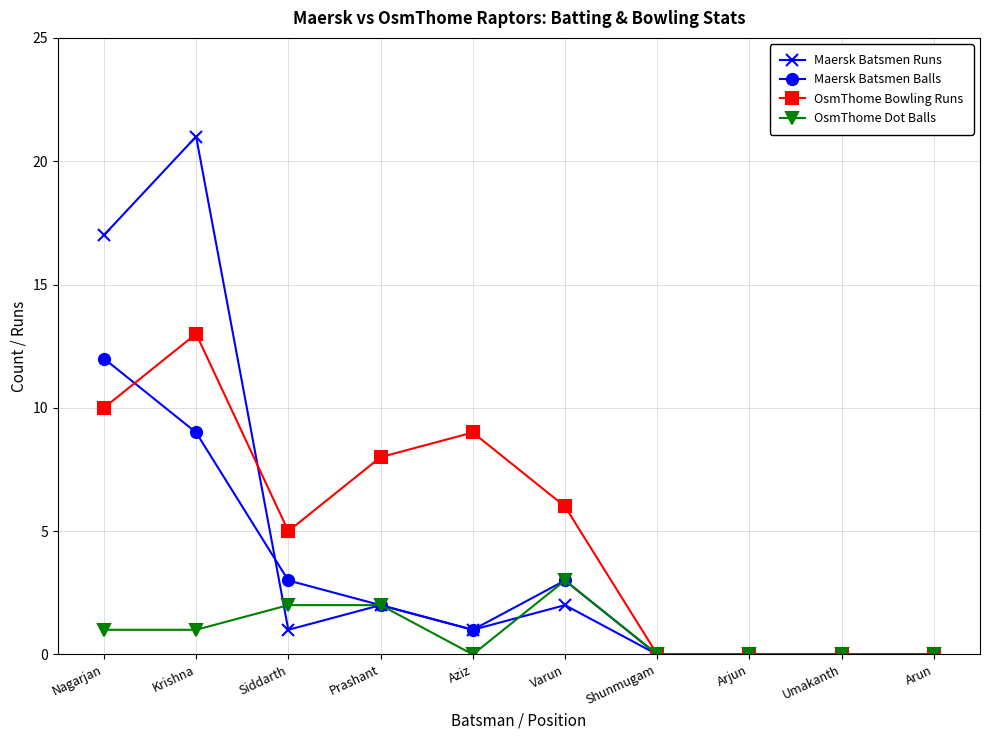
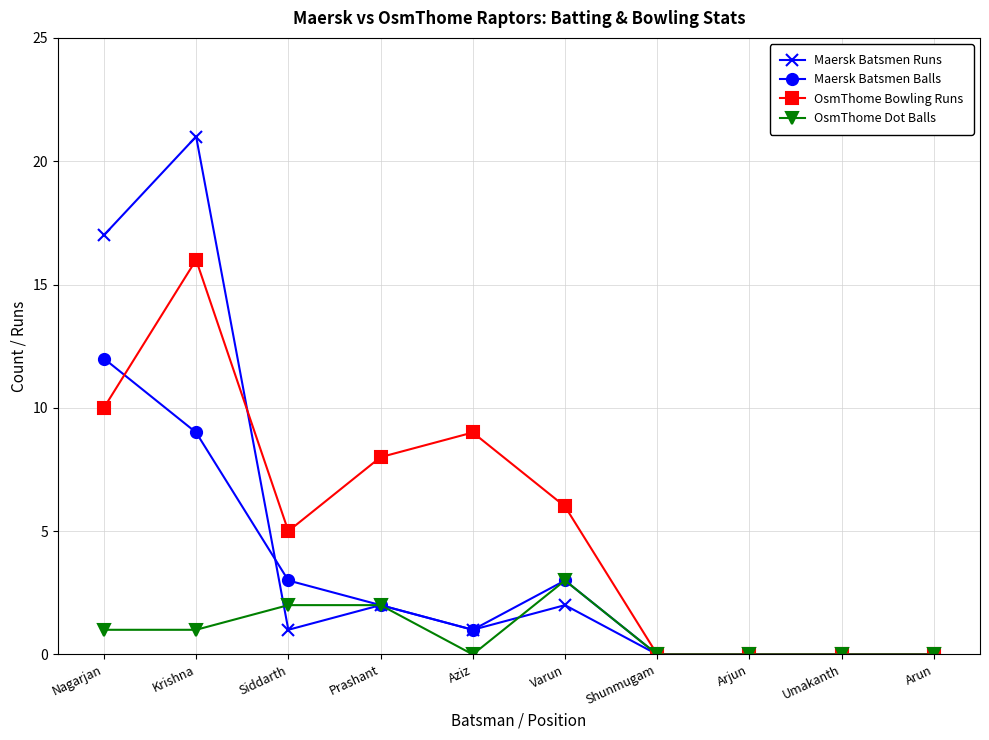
  {
    "OsmThome Bowling Runs": {
      "Nagarjan": 10,
-     "Krishna": 13,
+     "Krishna": 16,
      "Siddarth": 5,
      "Prashant": 8,
      "Aziz": 9,
      "Varun": 6
    },
    "OsmThome Dot Balls": {
      "Nagarjan": 1,
      "Krishna": 1,
      "Siddarth": 2,
      "Aziz": 0
    }
  }
